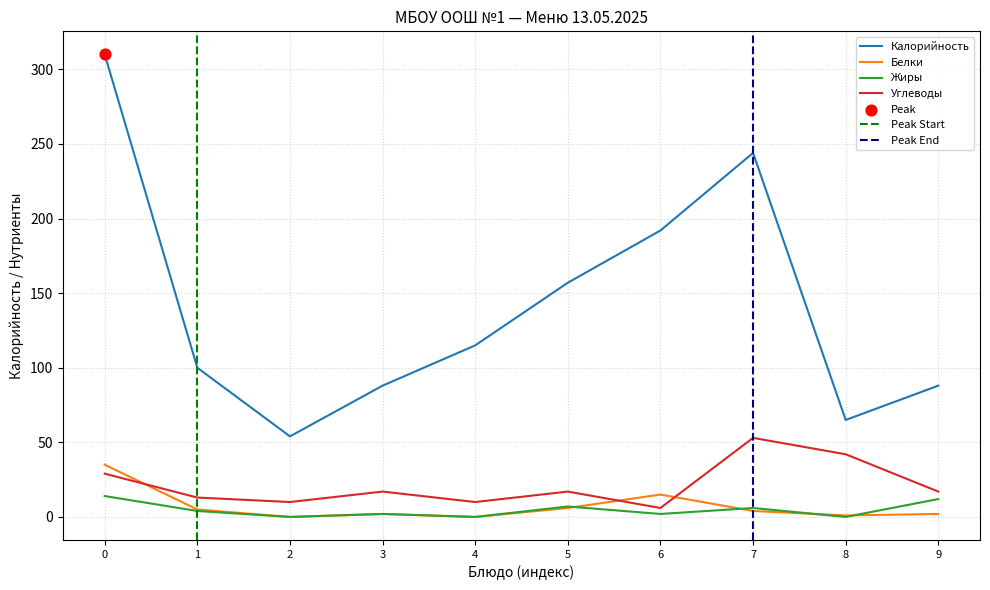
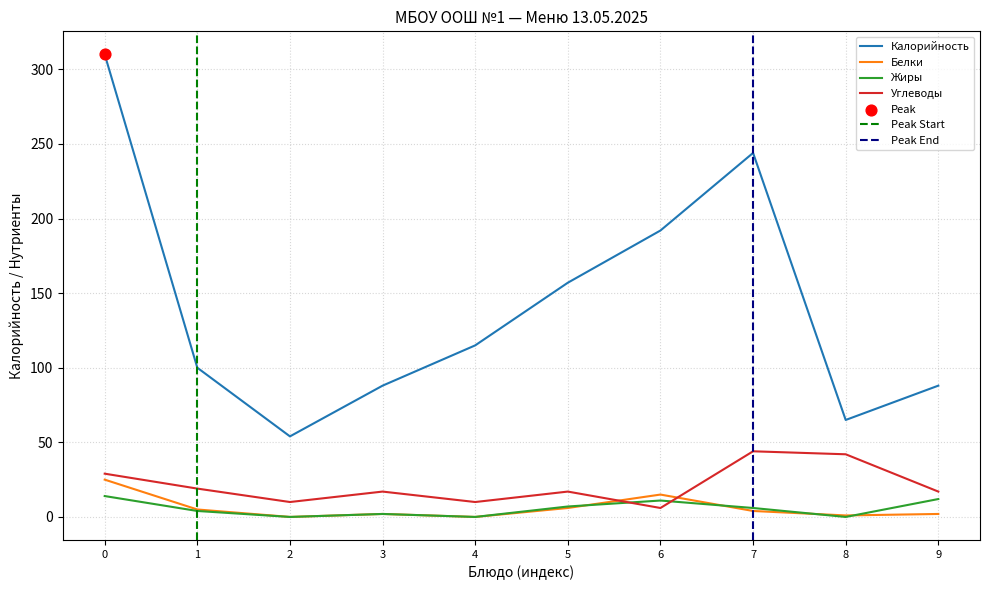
  {
    "Калорийность": {
      "1": 100,
      "2": 54,
      "3": 88,
      "4": 115,
      "5": 157,
      "6": 192,
      "7": 244,
      "8": 65,
      "9": 88
    },
    "Белки": {
-     "0": 35,
+     "0": 25,
      "6": 15,
      "7": 4,
      "9": 2
    },
    "Жиры": {
      "0": 14,
-     "6": 2,
+     "6": 11,
      "7": 6,
      "9": 12
    },
    "Углеводы": {
      "0": 29,
-     "1": 13,
+     "1": 19,
      "2": 10,
      "3": 17,
      "4": 10,
      "5": 17,
      "6": 6,
-     "7": 53,
+     "7": 44,
      "8": 42,
      "9": 17
    }
  }
